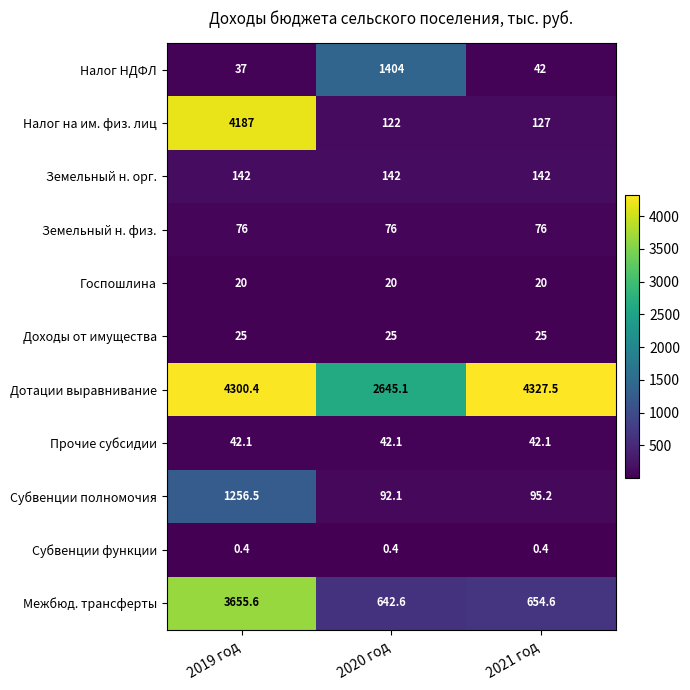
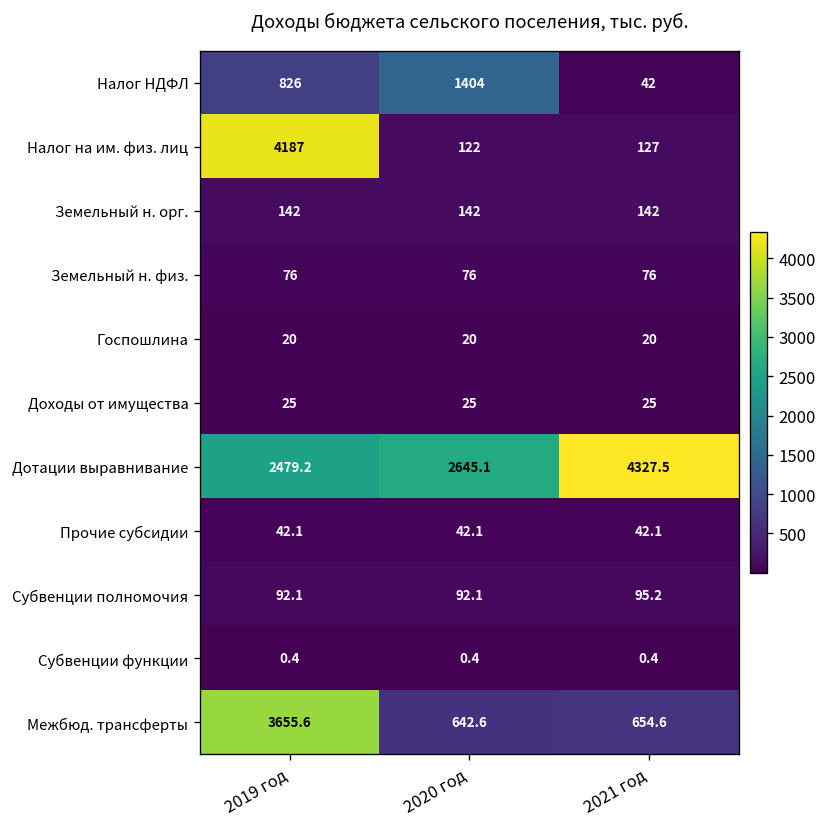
  {
    "Налог НДФЛ": {
-     "2019 год": 37,
+     "2019 год": 826,
      "2020 год": 1404,
      "2021 год": 42
    },
    "Налог на им. физ. лиц": {
      "2019 год": 4187,
      "2020 год": 122,
      "2021 год": 127
    },
    "Земельный н. орг.": {
      "2019 год": 142,
      "2020 год": 142,
      "2021 год": 142
    },
    "Земельный н. физ.": {
      "2019 год": 76,
      "2020 год": 76,
      "2021 год": 76
    },
    "Госпошлина": {
      "2019 год": 20,
      "2020 год": 20,
      "2021 год": 20
    },
    "Доходы от имущества": {
      "2019 год": 25,
      "2020 год": 25,
      "2021 год": 25
    },
    "Дотации выравнивание": {
-     "2019 год": 4300.4,
+     "2019 год": 2479.2,
      "2020 год": 2645.1,
      "2021 год": 4327.5
    },
    "Прочие субсидии": {
      "2019 год": 42.1,
      "2020 год": 42.1,
      "2021 год": 42.1
    },
    "Субвенции полномочия": {
-     "2019 год": 1256.5,
+     "2019 год": 92.1,
      "2020 год": 92.1,
      "2021 год": 95.2
    },
    "Субвенции функции": {
      "2019 год": 0.4,
      "2020 год": 0.4,
      "2021 год": 0.4
    },
    "Межбюд. трансферты": {
      "2019 год": 3655.6,
      "2020 год": 642.6,
      "2021 год": 654.6
    }
  }
